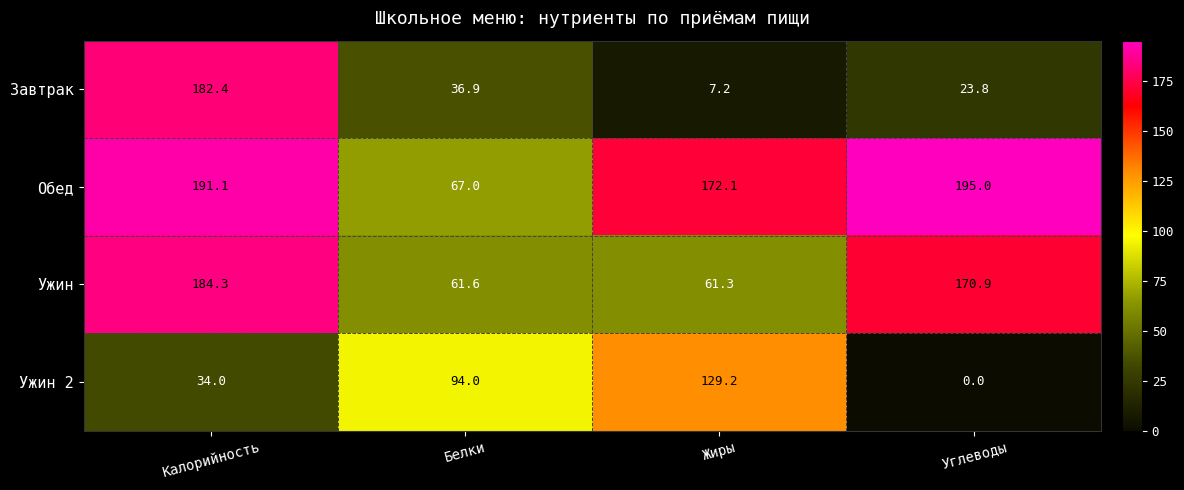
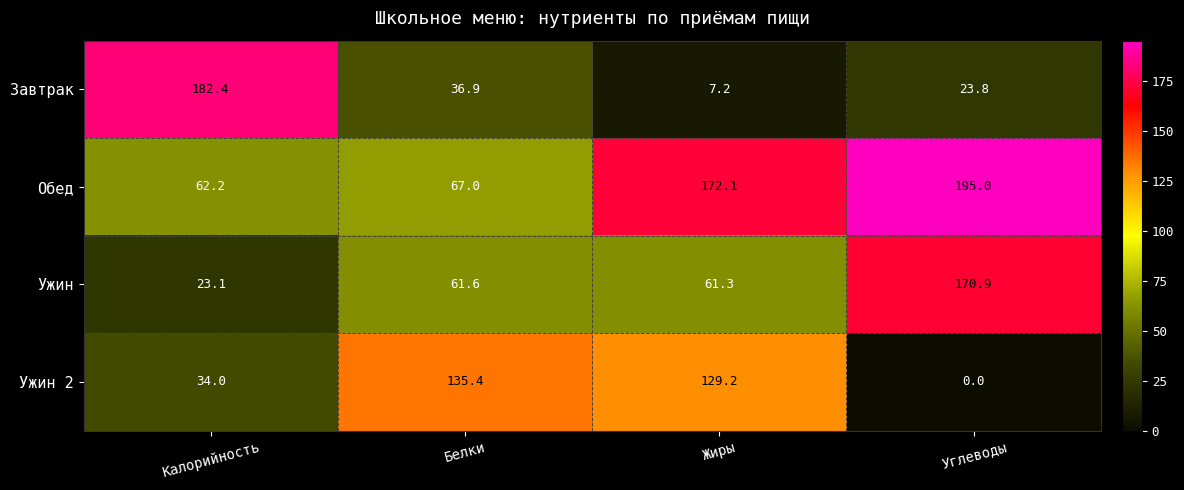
  {
    "Завтрак": {
      "Калорийность": 182.4,
      "Белки": 36.9,
      "Жиры": 7.2,
      "Углеводы": 23.8
    },
    "Обед": {
-     "Калорийность": 191.1,
+     "Калорийность": 62.2,
      "Белки": 67.0,
      "Жиры": 172.1,
      "Углеводы": 195.0
    },
    "Ужин": {
-     "Калорийность": 184.3,
+     "Калорийность": 23.1,
      "Белки": 61.6,
      "Жиры": 61.3,
      "Углеводы": 170.9
    },
    "Ужин 2": {
      "Калорийность": 34.0,
-     "Белки": 94.0,
+     "Белки": 135.4,
      "Жиры": 129.2,
      "Углеводы": 0.0
    }
  }
